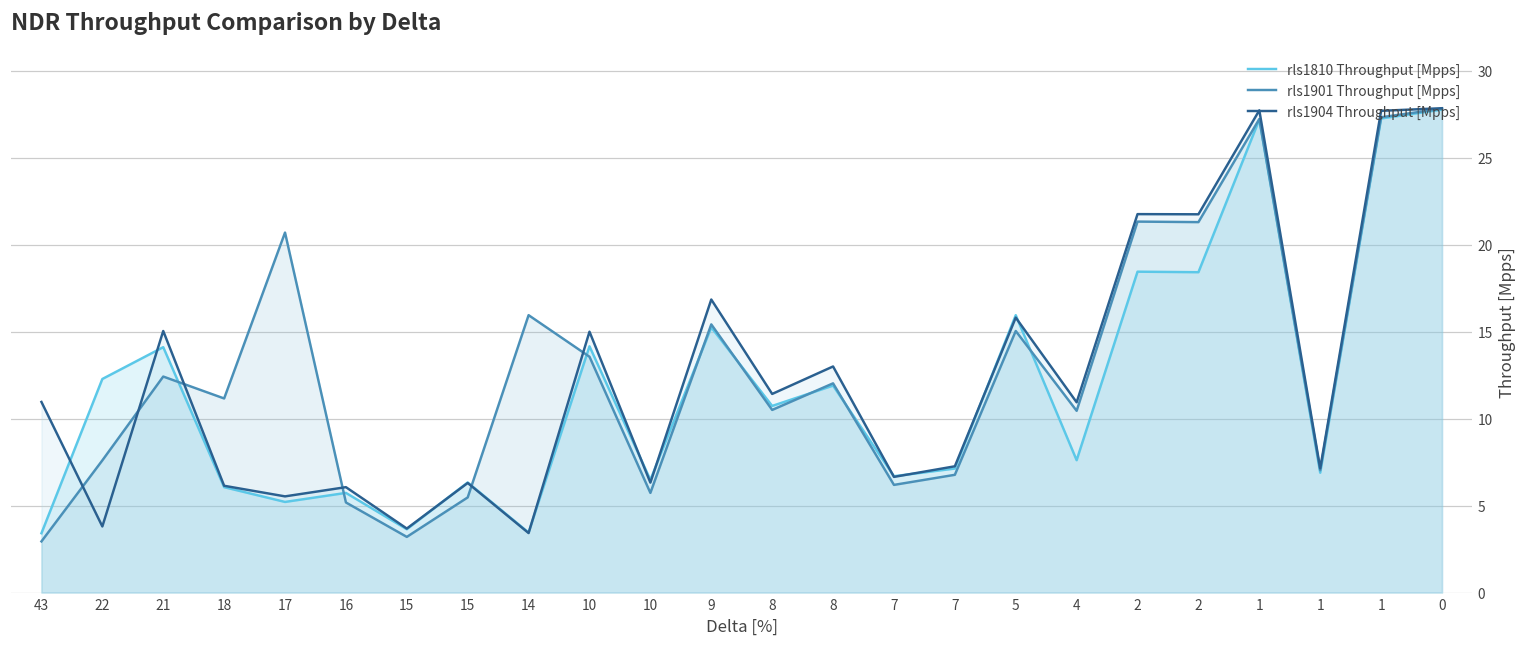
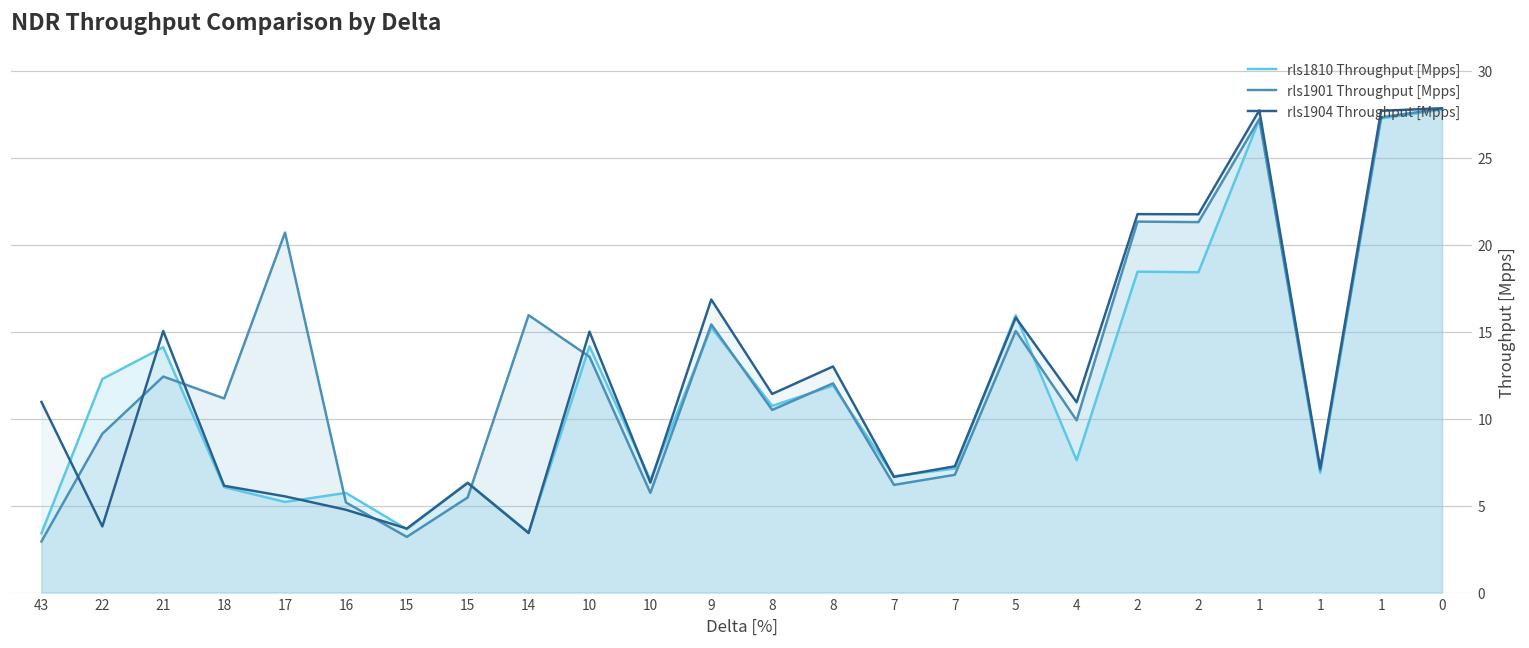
  {
    "rls1810 Throughput [Mpps]": {
      "43": 3.4,
      "22": 12.3,
      "21": 14.1,
      "17": 5.2,
      "16": 5.7,
      "9": 15.3,
      "4": 7.6
    },
    "rls1901 Throughput [Mpps]": {
      "43": 2.9,
-     "22": 7.6,
+     "22": 9.1,
      "21": 12.4,
      "18": 11.2,
      "17": 20.7,
      "16": 5.2,
      "14": 16.0,
      "9": 15.4,
      "5": 15.0,
-     "4": 10.5
+     "4": 9.9
    },
    "rls1904 Throughput [Mpps]": {
      "43": 11.0,
      "22": 3.8,
      "21": 15.0,
      "17": 5.5,
-     "16": 6.1,
+     "16": 4.8,
      "9": 16.9,
      "4": 10.9
    }
  }
